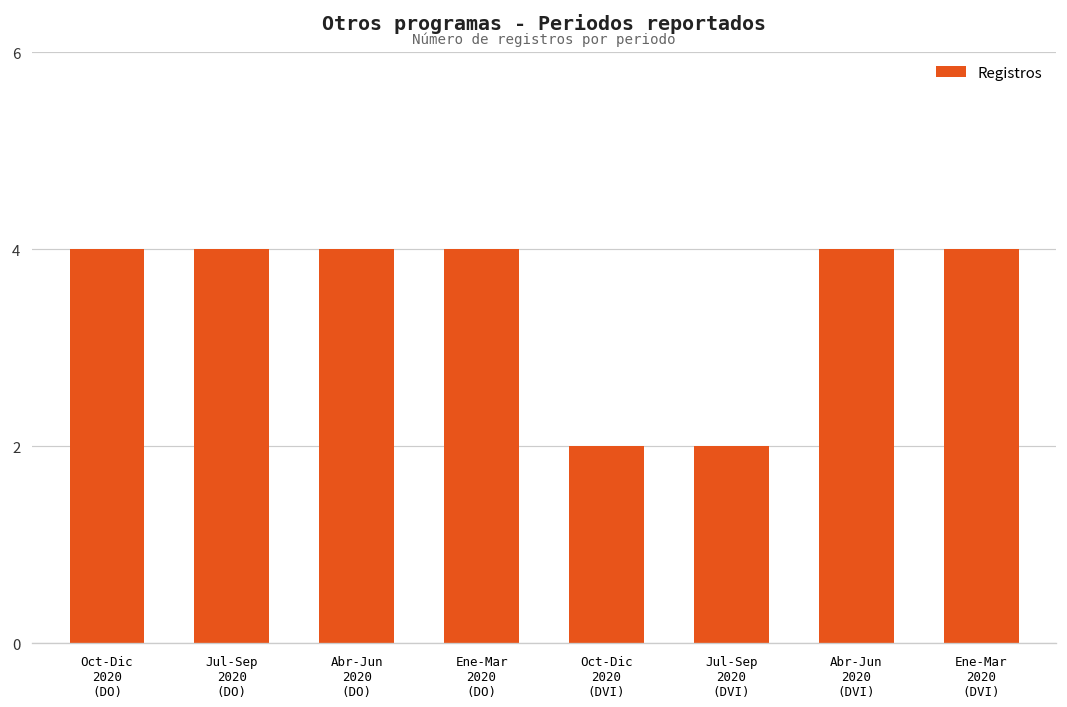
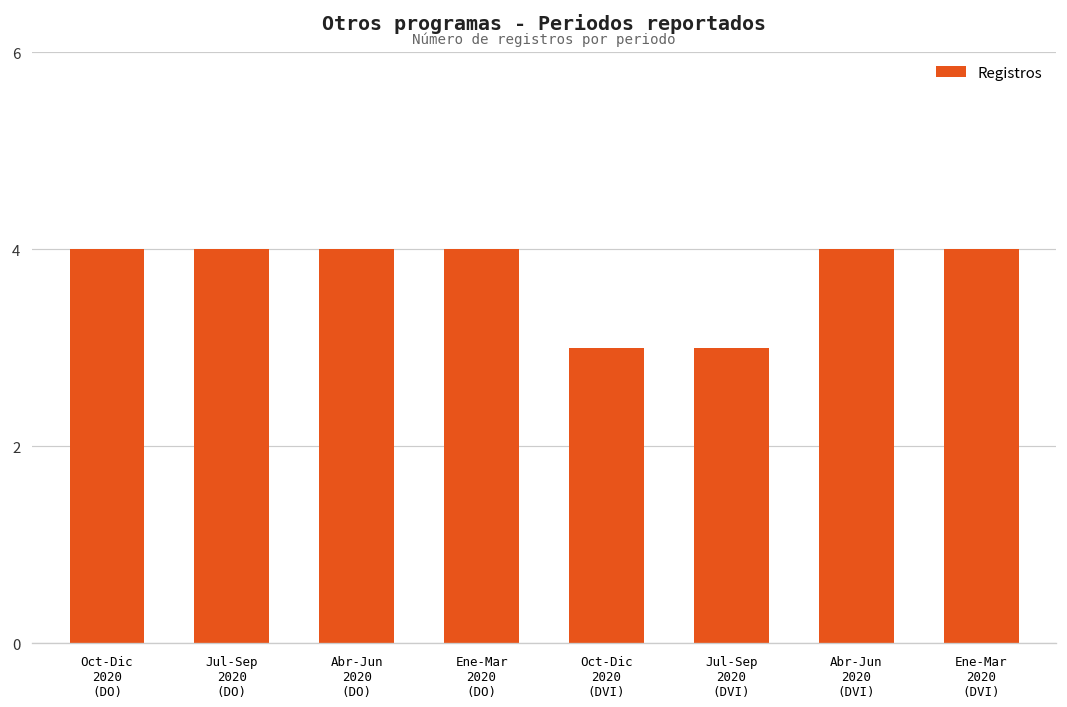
  {
    "Oct-Dic 2020 (DO)": 4,
    "Jul-Sep 2020 (DO)": 4,
    "Abr-Jun 2020 (DO)": 4,
    "Ene-Mar 2020 (DO)": 4,
-   "Oct-Dic 2020 (DVI)": 2,
-   "Jul-Sep 2020 (DVI)": 2,
+   "Oct-Dic 2020 (DVI)": 3,
+   "Jul-Sep 2020 (DVI)": 3,
    "Abr-Jun 2020 (DVI)": 4,
    "Ene-Mar 2020 (DVI)": 4
  }
